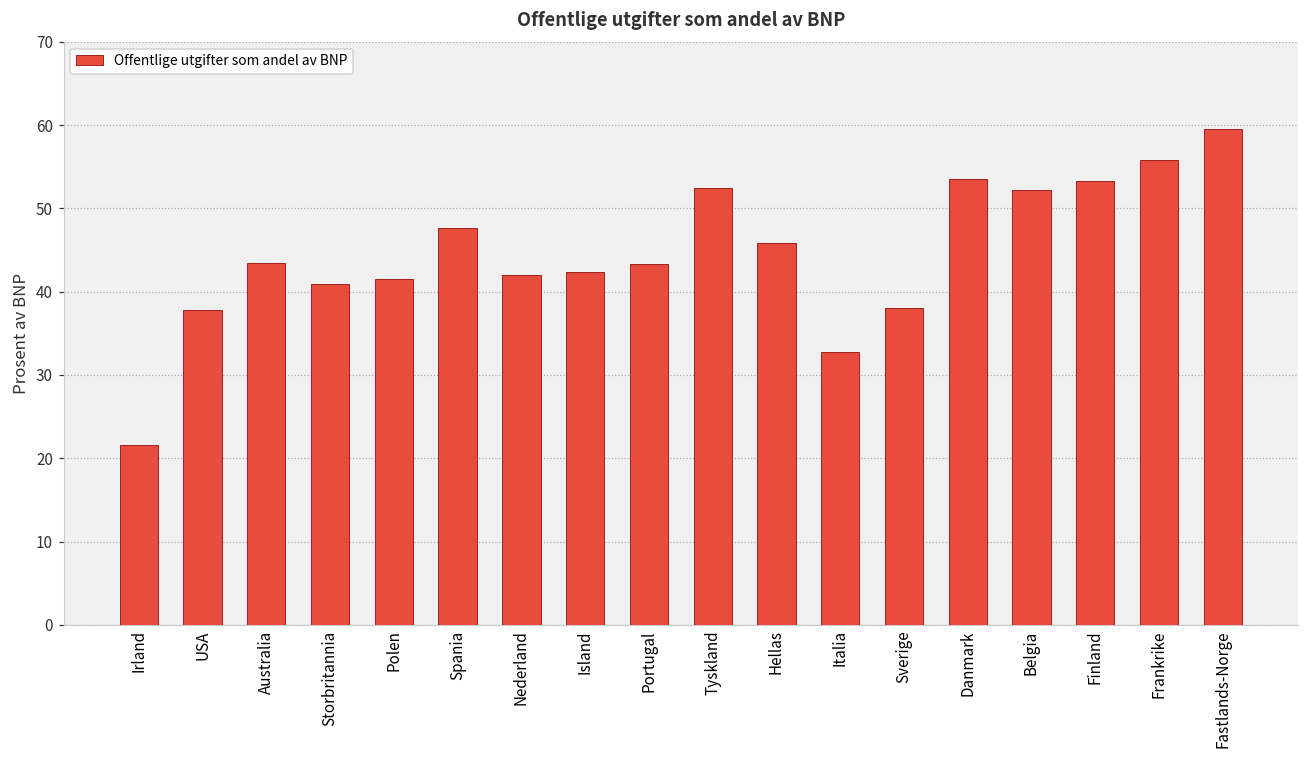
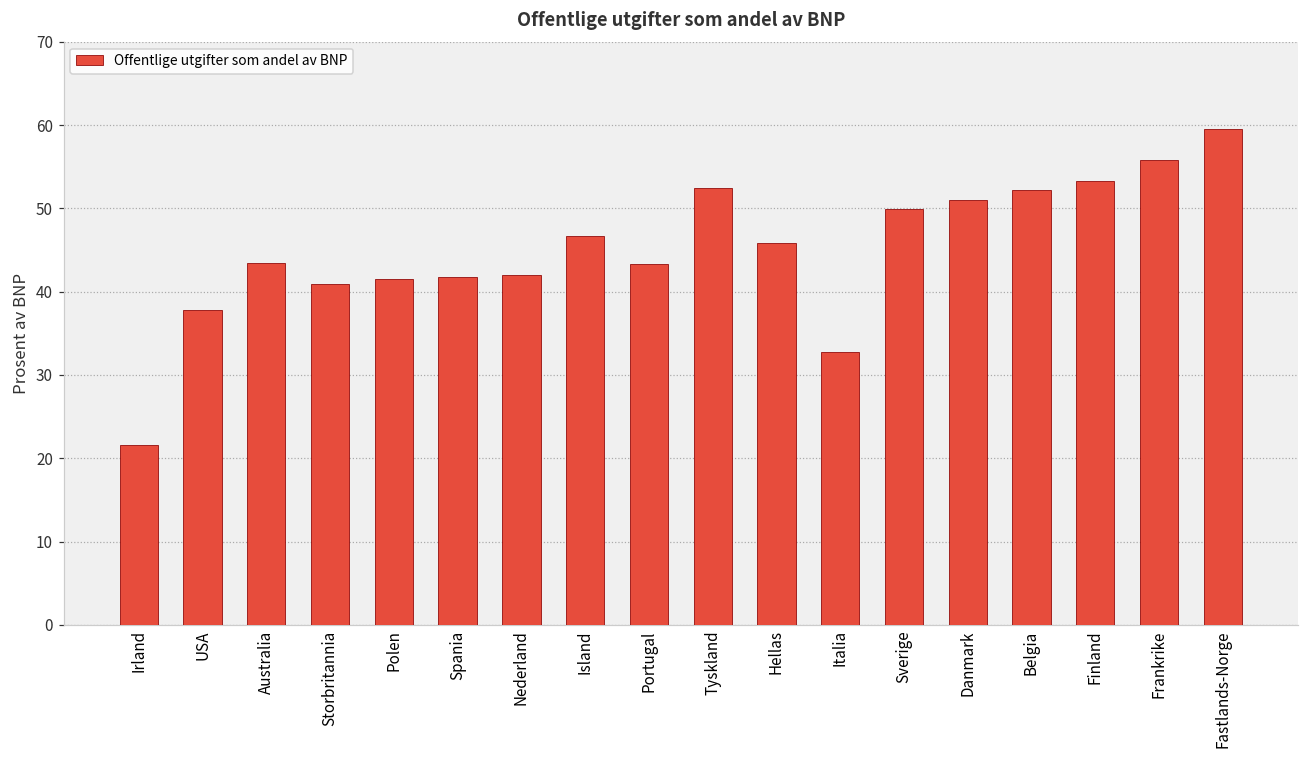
  {
    "Irland": 22,
    "USA": 38,
    "Australia": 43,
    "Storbritannia": 41,
    "Polen": 42,
-   "Spania": 48,
+   "Spania": 42,
    "Nederland": 42,
-   "Island": 42,
+   "Island": 47,
    "Portugal": 43,
    "Tyskland": 52,
    "Hellas": 46,
    "Italia": 33,
-   "Sverige": 38,
-   "Danmark": 54,
+   "Sverige": 50,
+   "Danmark": 51,
    "Belgia": 52,
    "Finland": 53,
    "Frankrike": 56,
    "Fastlands-Norge": 59
  }
